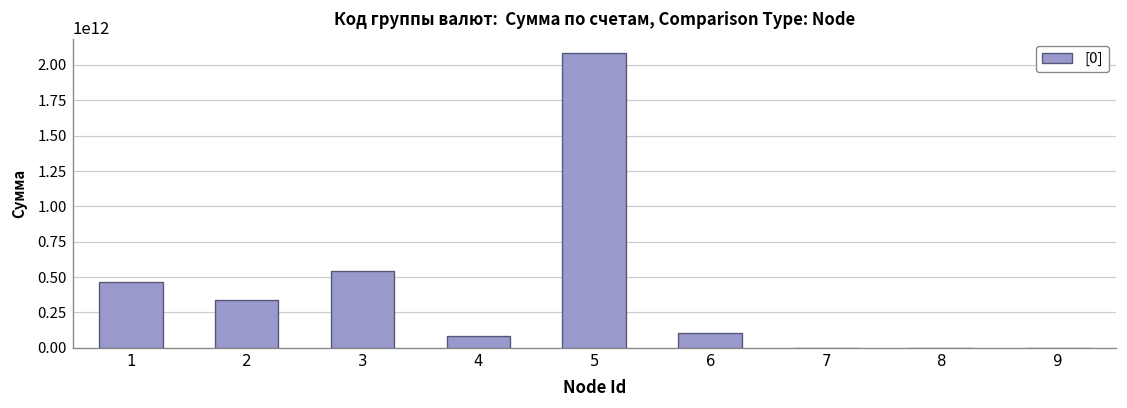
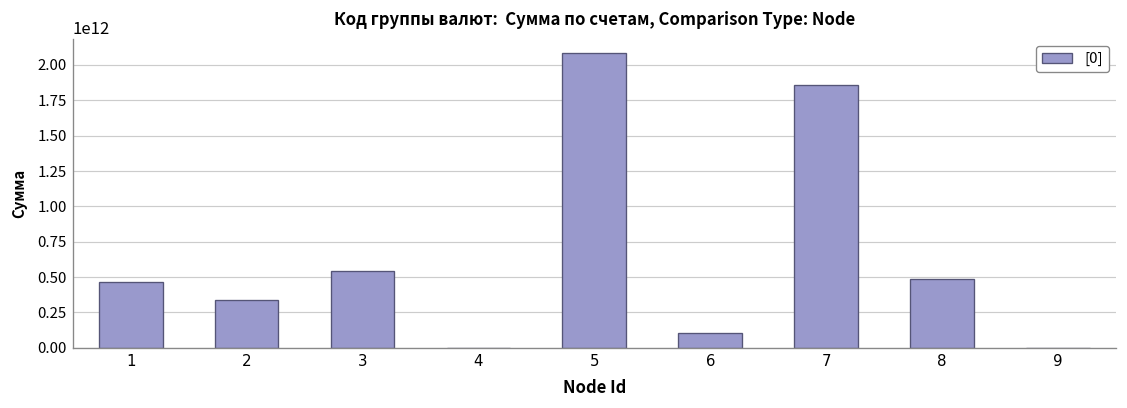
  {
    "1": 470000000000,
    "2": 340000000000,
    "3": 540000000000,
-   "4": 80000000000,
+   "4": 0,
    "5": 2080000000000,
    "6": 100000000000,
-   "7": 0,
-   "8": 0
+   "7": 1860000000000,
+   "8": 490000000000
  }
